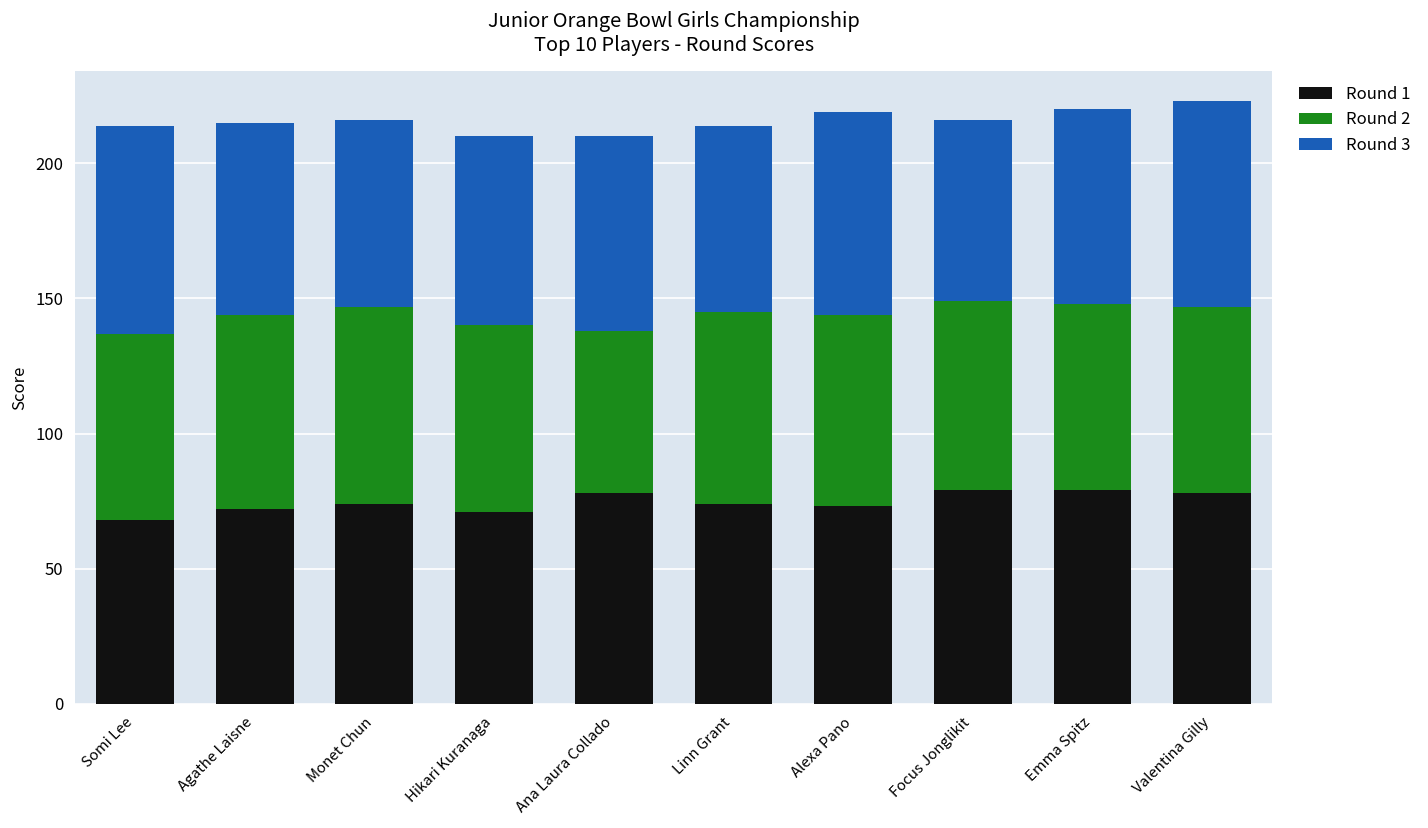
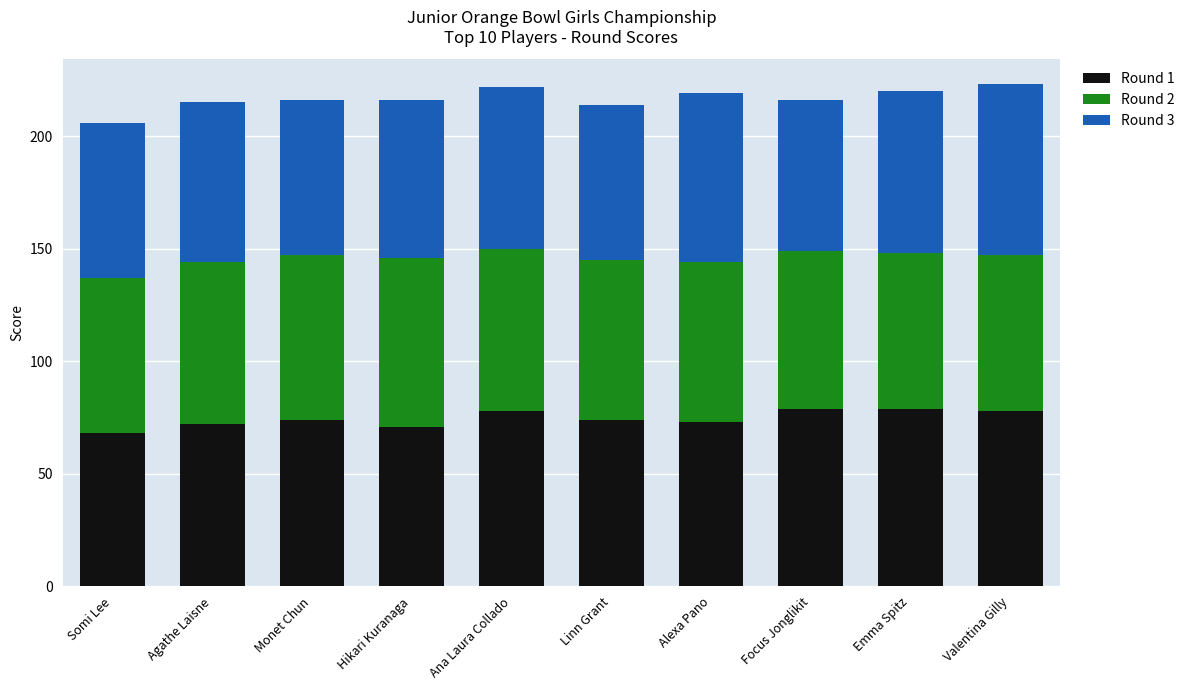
  {
    "Round 1": {
      "Somi Lee": 68,
      "Agathe Laisne": 72,
      "Monet Chun": 74,
      "Hikari Kuranaga": 71,
      "Ana Laura Collado": 78,
      "Linn Grant": 74,
      "Alexa Pano": 73,
      "Focus Jonglikit": 79,
      "Emma Spitz": 79,
      "Valentina Gilly": 78
    },
    "Round 2": {
      "Somi Lee": 69,
      "Agathe Laisne": 72,
      "Monet Chun": 73,
-     "Hikari Kuranaga": 69,
-     "Ana Laura Collado": 60,
+     "Hikari Kuranaga": 75,
+     "Ana Laura Collado": 72,
      "Linn Grant": 71,
      "Alexa Pano": 71,
      "Focus Jonglikit": 70,
      "Emma Spitz": 69,
      "Valentina Gilly": 69
    },
    "Round 3": {
-     "Somi Lee": 77,
+     "Somi Lee": 69,
      "Agathe Laisne": 71,
      "Monet Chun": 69,
      "Hikari Kuranaga": 70,
      "Ana Laura Collado": 72,
      "Linn Grant": 69,
      "Alexa Pano": 75,
      "Focus Jonglikit": 67,
      "Emma Spitz": 72,
      "Valentina Gilly": 76
    }
  }
